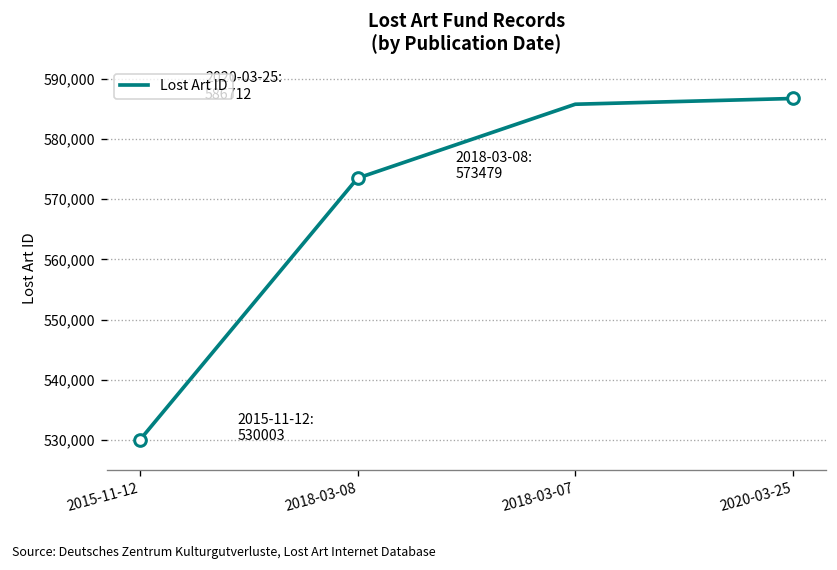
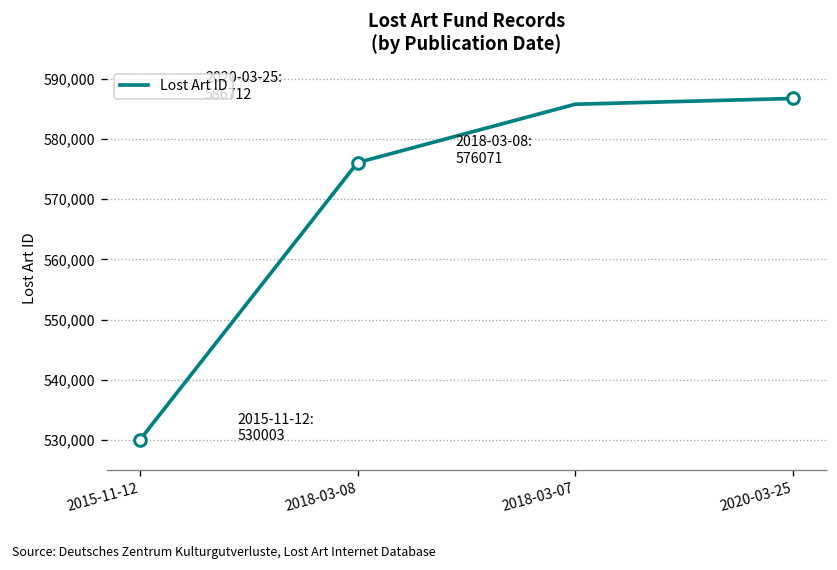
  {
    "Lost Art ID": {
-     "2018-03-08": 573479
+     "2018-03-08": 576071
    }
  }
